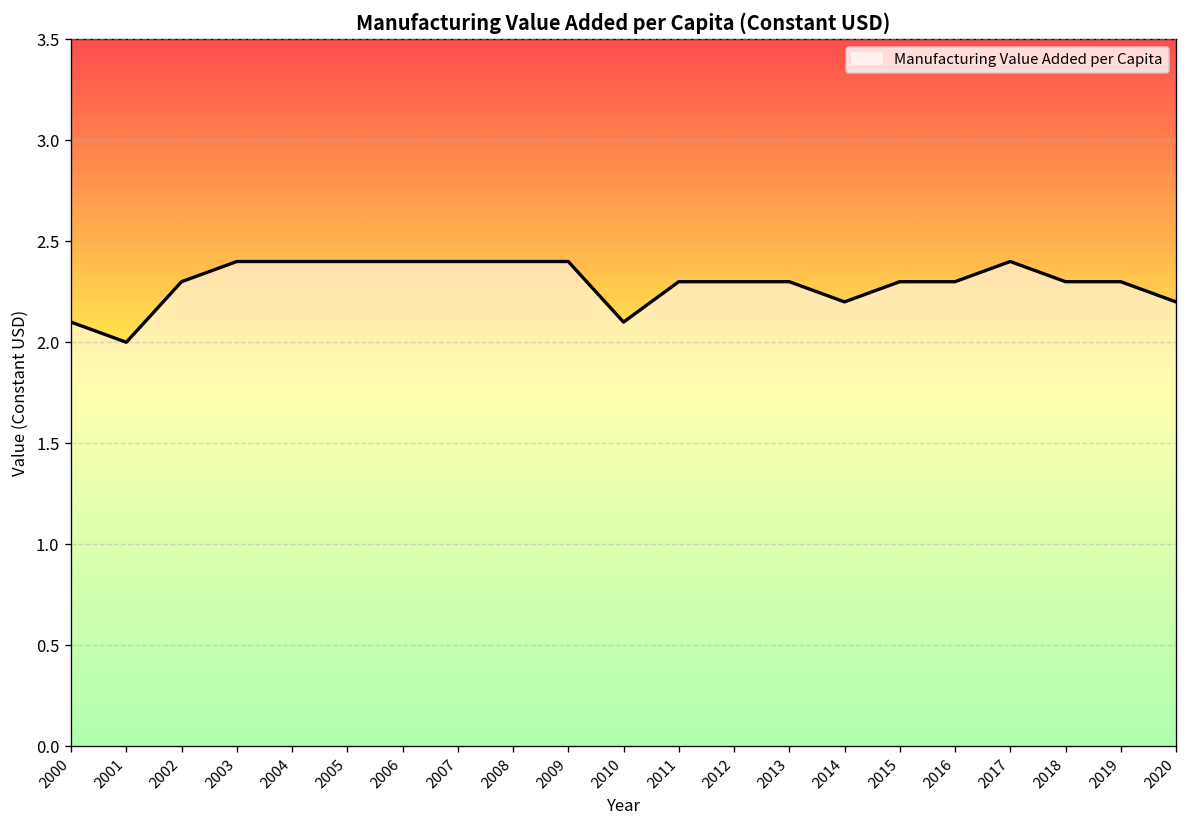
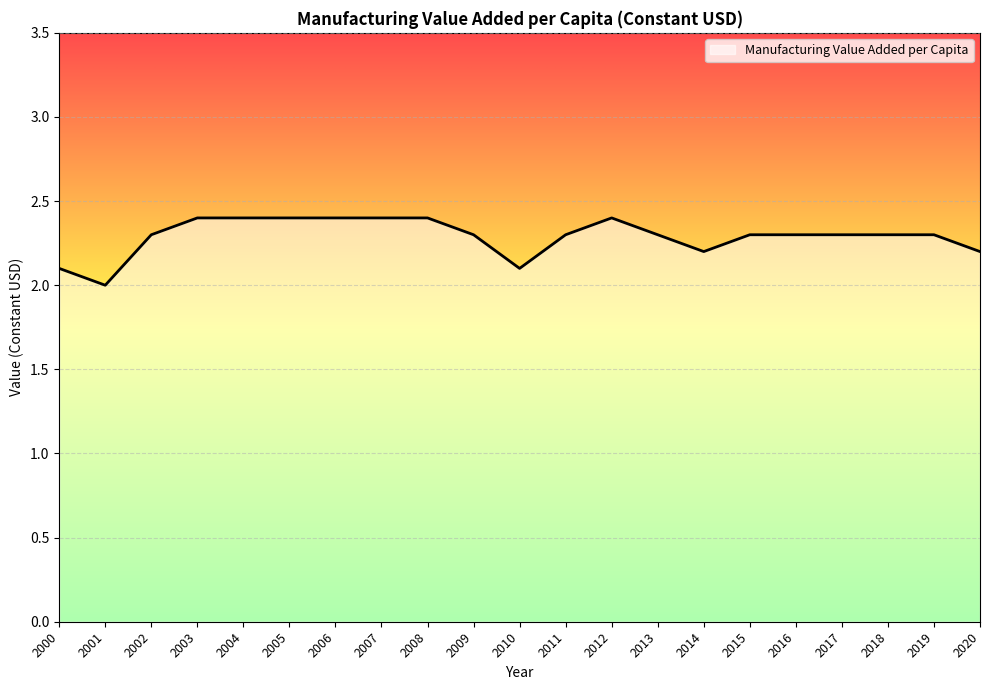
  {
    "2000": 2.1,
    "2001": 2.0,
    "2002": 2.3,
    "2003": 2.4,
    "2004": 2.4,
    "2005": 2.4,
    "2006": 2.4,
    "2007": 2.4,
    "2008": 2.4,
-   "2009": 2.4,
+   "2009": 2.3,
    "2010": 2.1,
    "2011": 2.3,
-   "2012": 2.3,
+   "2012": 2.4,
    "2013": 2.3,
    "2014": 2.2,
    "2015": 2.3,
    "2016": 2.3,
-   "2017": 2.4,
+   "2017": 2.3,
    "2018": 2.3,
    "2019": 2.3,
    "2020": 2.2
  }
